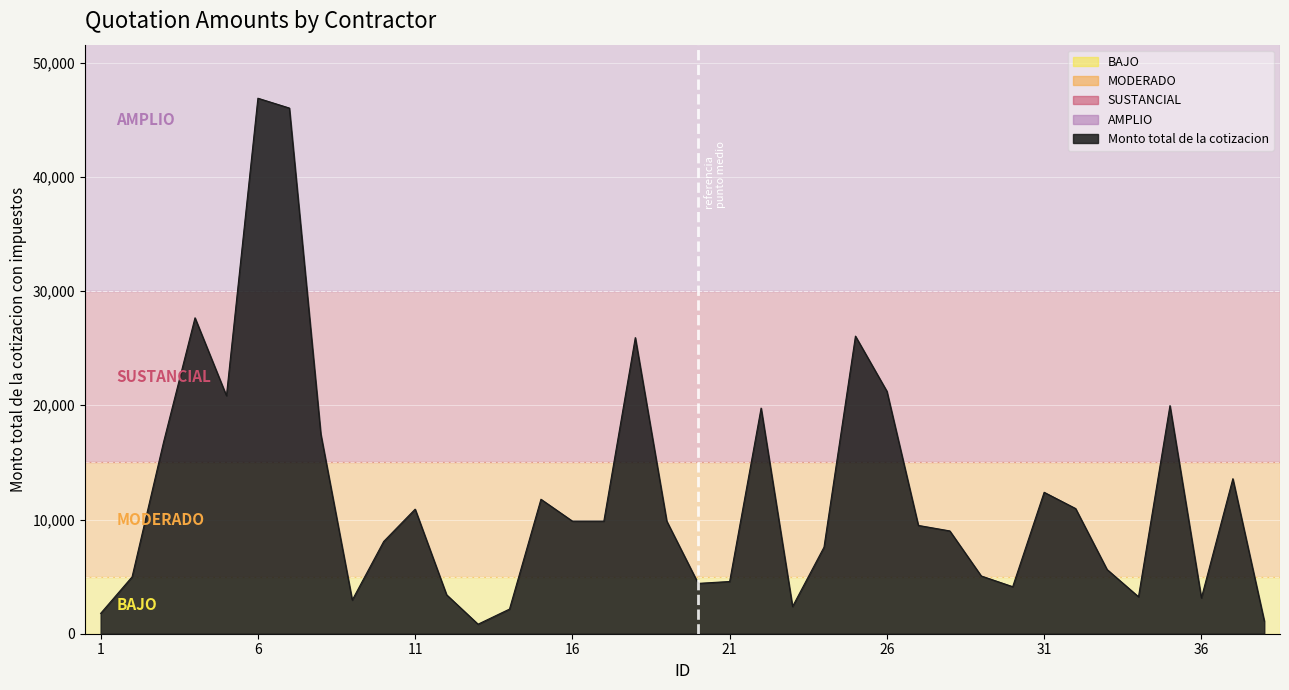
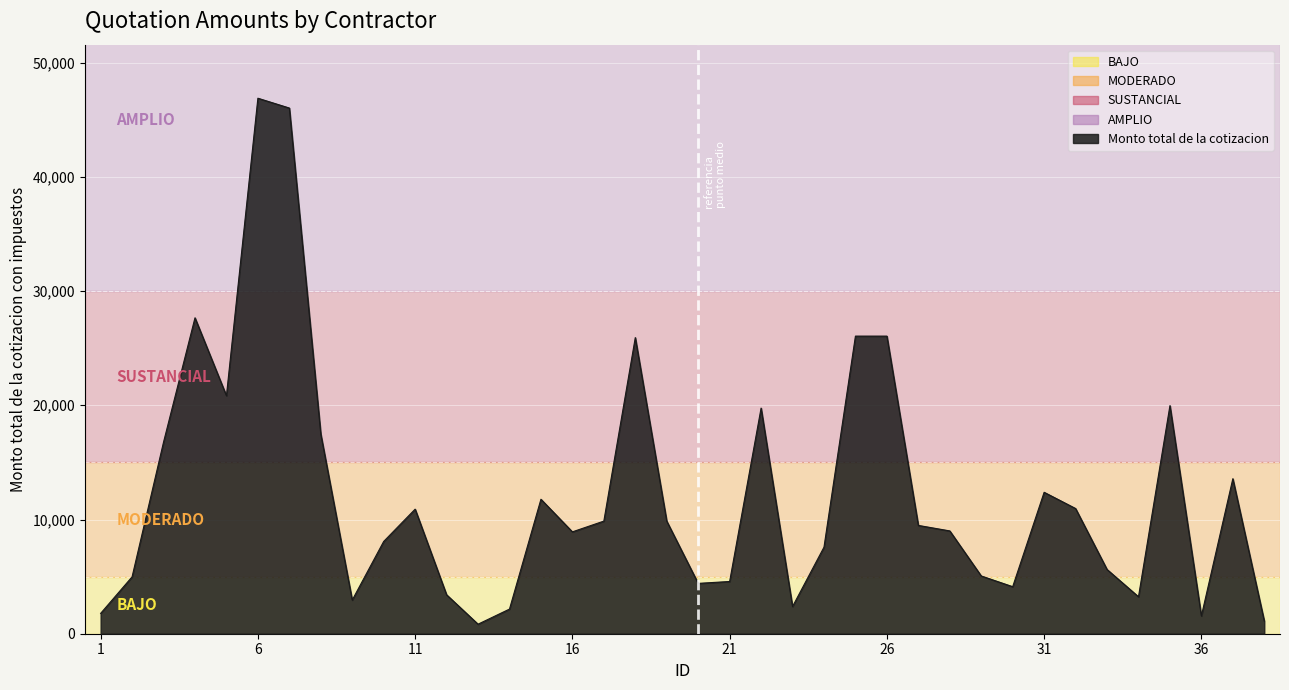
  {
    "1": "1,800",
    "6": "46,900",
    "11": "10,900",
-   "16": "9,900",
+   "16": "8,900",
    "21": "4,600",
-   "26": "21,200",
+   "26": "26,100",
    "31": "12,400",
-   "36": "3,100"
+   "36": "1,600"
  }
